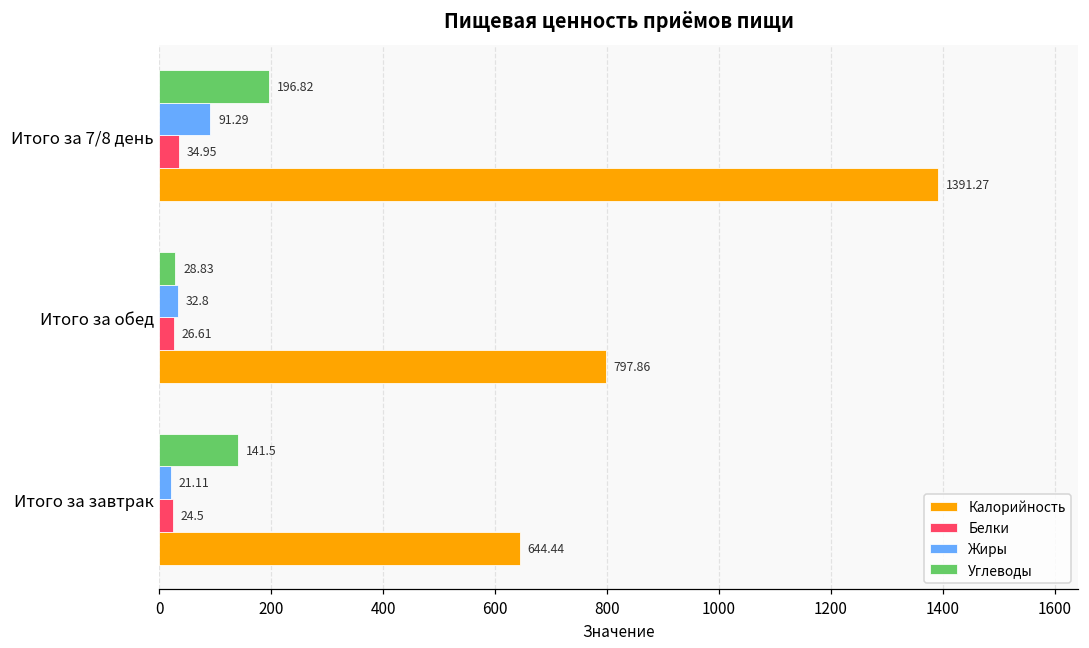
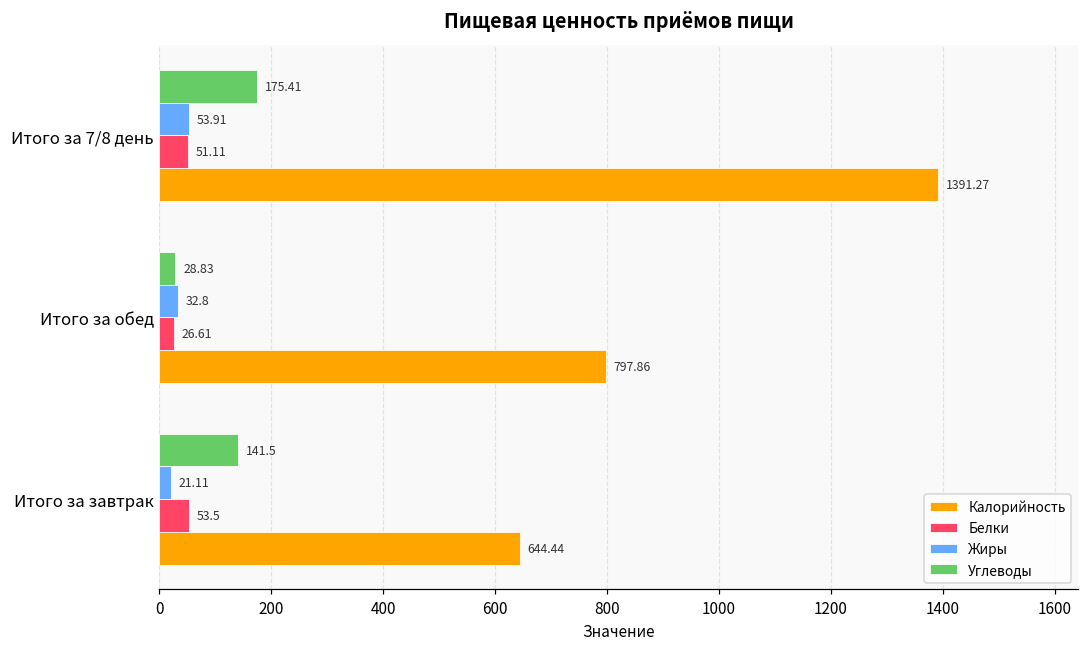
  {
    "Калорийность": {
      "Итого за 7/8 день": 1391.27,
      "Итого за обед": 797.86,
      "Итого за завтрак": 644.44
    },
    "Белки": {
-     "Итого за 7/8 день": 34.95,
+     "Итого за 7/8 день": 51.11,
      "Итого за обед": 26.61,
-     "Итого за завтрак": 24.5
+     "Итого за завтрак": 53.5
    },
    "Жиры": {
-     "Итого за 7/8 день": 91.29,
+     "Итого за 7/8 день": 53.91,
      "Итого за обед": 32.8,
      "Итого за завтрак": 21.11
    },
    "Углеводы": {
-     "Итого за 7/8 день": 196.82,
+     "Итого за 7/8 день": 175.41,
      "Итого за обед": 28.83,
      "Итого за завтрак": 141.5
    }
  }
